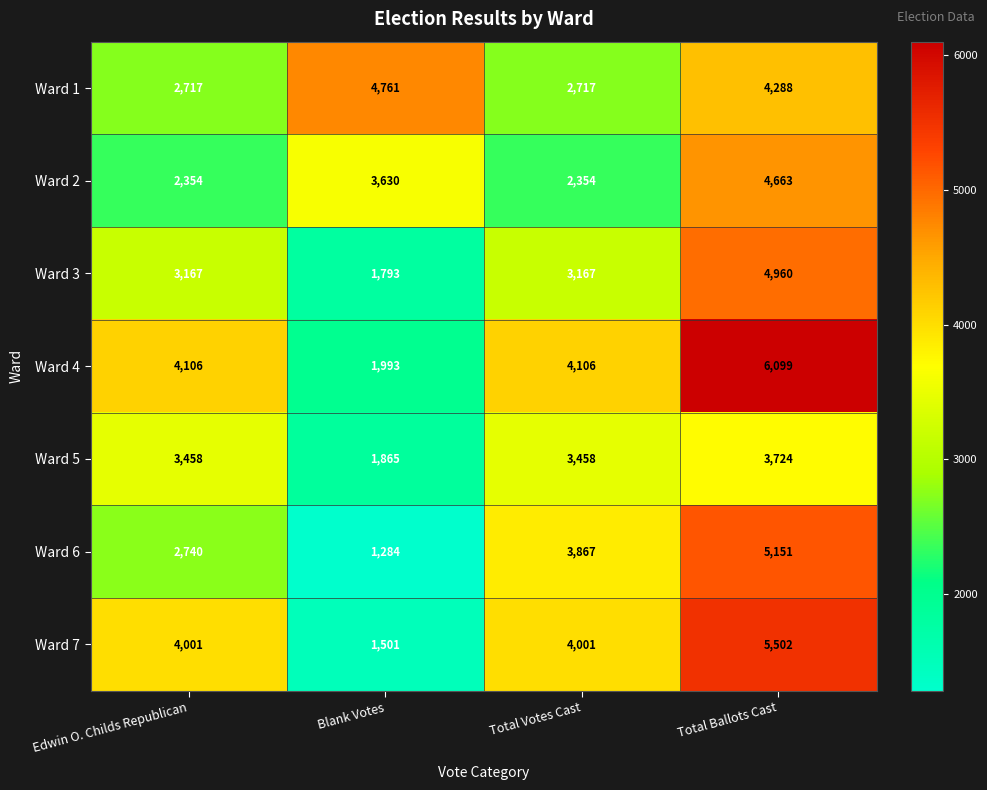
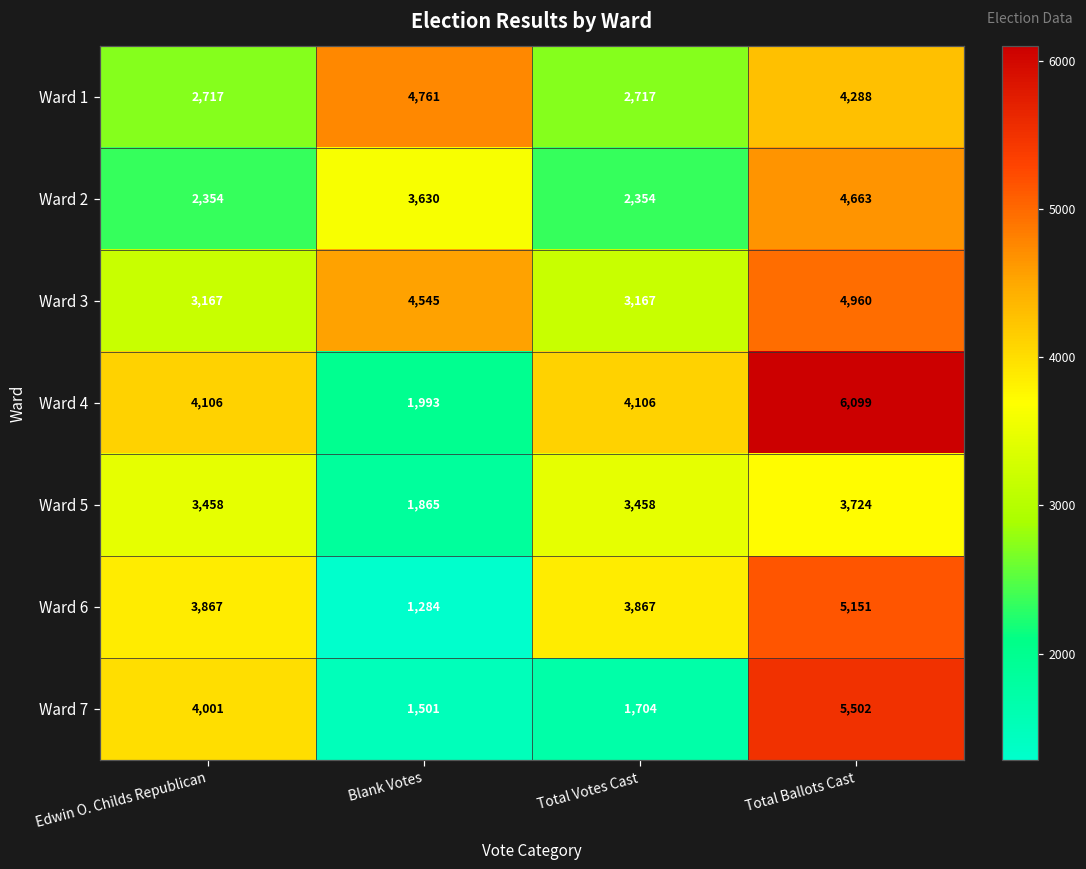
  {
    "Ward 1": {
      "Edwin O. Childs Republican": "2,717",
      "Blank Votes": "4,761",
      "Total Votes Cast": "2,717",
      "Total Ballots Cast": "4,288"
    },
    "Ward 2": {
      "Edwin O. Childs Republican": "2,354",
      "Blank Votes": "3,630",
      "Total Votes Cast": "2,354",
      "Total Ballots Cast": "4,663"
    },
    "Ward 3": {
      "Edwin O. Childs Republican": "3,167",
-     "Blank Votes": "1,793",
+     "Blank Votes": "4,545",
      "Total Votes Cast": "3,167",
      "Total Ballots Cast": "4,960"
    },
    "Ward 4": {
      "Edwin O. Childs Republican": "4,106",
      "Blank Votes": "1,993",
      "Total Votes Cast": "4,106",
      "Total Ballots Cast": "6,099"
    },
    "Ward 5": {
      "Edwin O. Childs Republican": "3,458",
      "Blank Votes": "1,865",
      "Total Votes Cast": "3,458",
      "Total Ballots Cast": "3,724"
    },
    "Ward 6": {
-     "Edwin O. Childs Republican": "2,740",
+     "Edwin O. Childs Republican": "3,867",
      "Blank Votes": "1,284",
      "Total Votes Cast": "3,867",
      "Total Ballots Cast": "5,151"
    },
    "Ward 7": {
      "Edwin O. Childs Republican": "4,001",
      "Blank Votes": "1,501",
-     "Total Votes Cast": "4,001",
+     "Total Votes Cast": "1,704",
      "Total Ballots Cast": "5,502"
    }
  }
